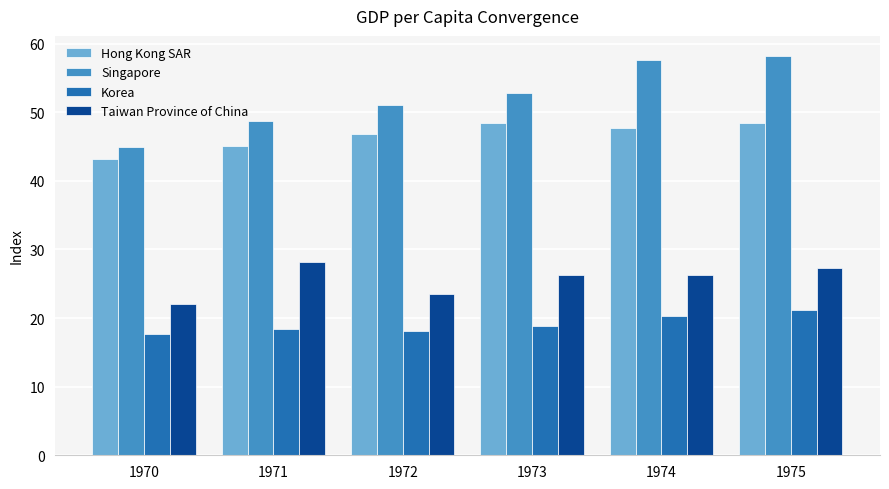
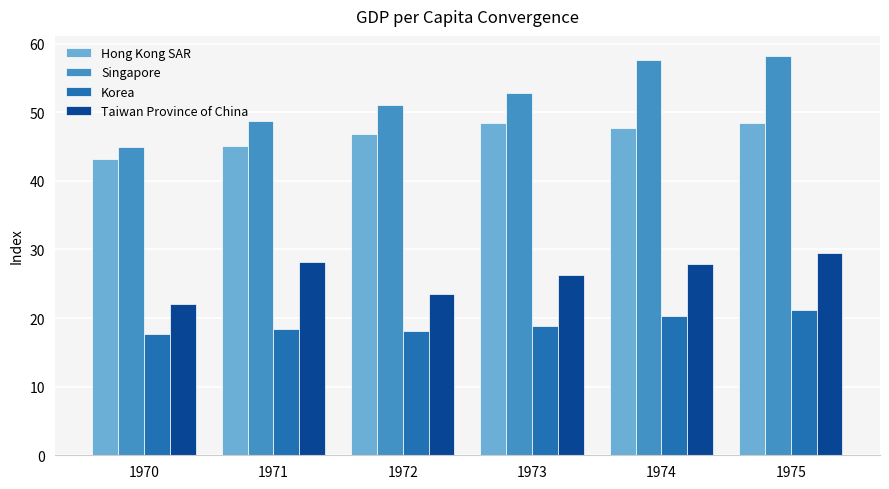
  {
    "Taiwan Province of China": {
      "1970": 22,
      "1971": 28,
      "1972": 24,
      "1973": 26,
-     "1974": 26,
-     "1975": 27
+     "1974": 28,
+     "1975": 30
    }
  }
